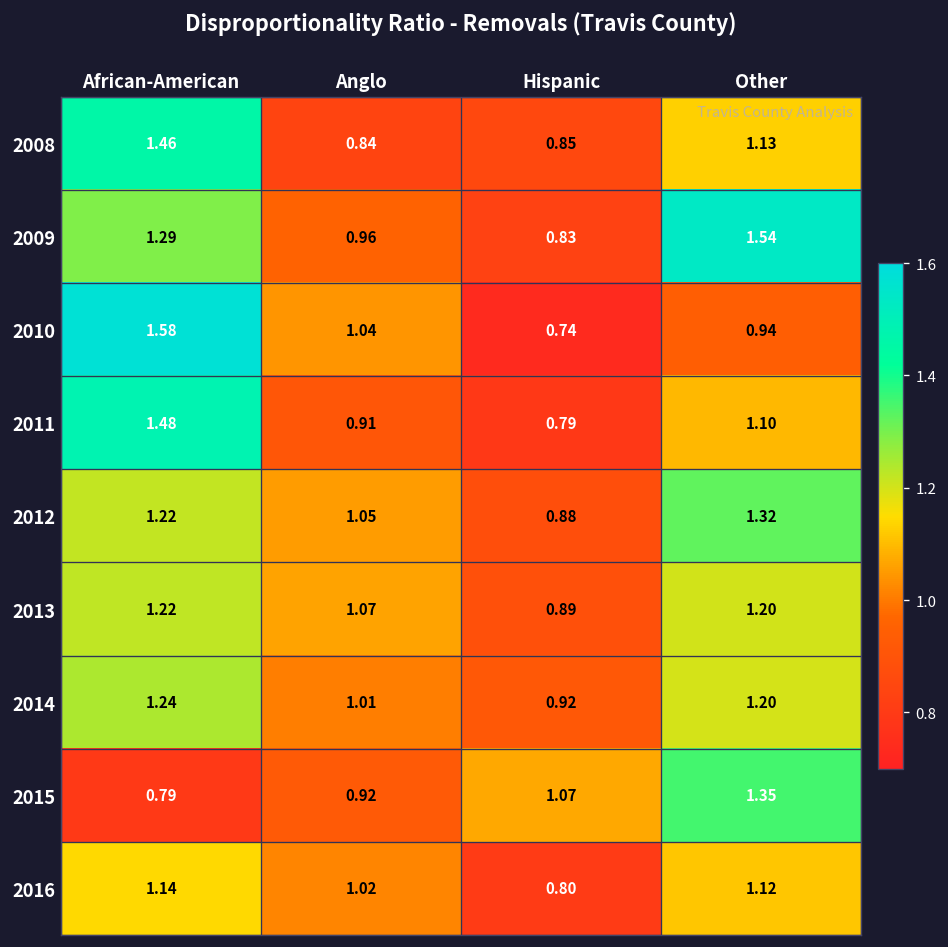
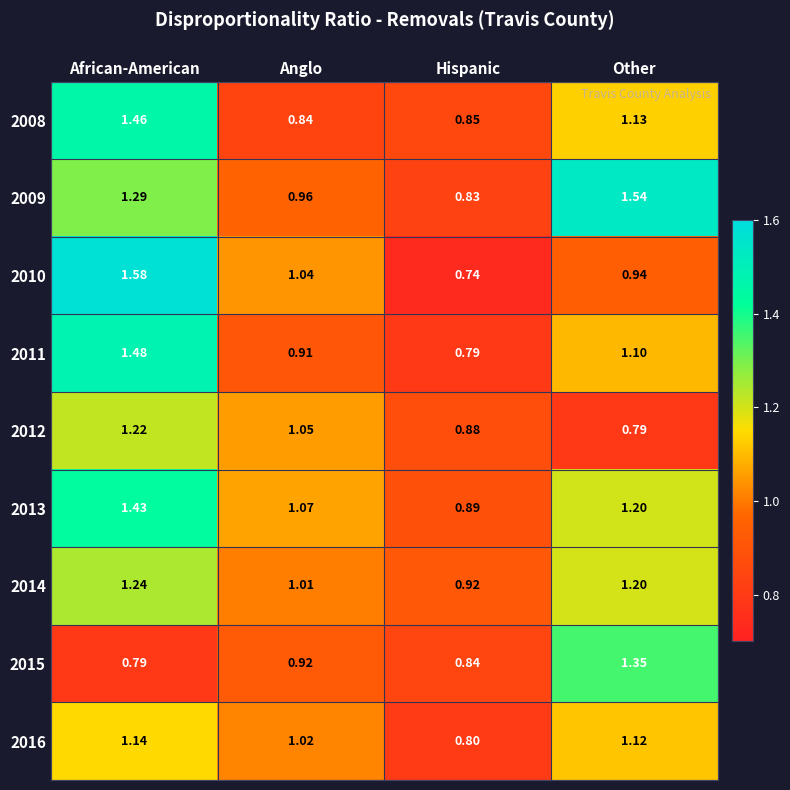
  {
    "2008": {
      "African-American": 1.46,
      "Anglo": 0.84,
      "Hispanic": 0.85
    },
    "2009": {
      "African-American": 1.29,
      "Anglo": 0.96,
      "Hispanic": 0.83,
      "Other": 1.54
    },
    "2010": {
      "African-American": 1.58,
      "Anglo": 1.04,
      "Hispanic": 0.74,
      "Other": 0.94
    },
    "2011": {
      "African-American": 1.48,
      "Anglo": 0.91,
      "Hispanic": 0.79,
      "Other": 1.10
    },
    "2012": {
      "African-American": 1.22,
      "Anglo": 1.05,
      "Hispanic": 0.88,
-     "Other": 1.32
+     "Other": 0.79
    },
    "2013": {
-     "African-American": 1.22,
+     "African-American": 1.43,
      "Anglo": 1.07,
      "Hispanic": 0.89,
      "Other": 1.20
    },
    "2014": {
      "African-American": 1.24,
      "Anglo": 1.01,
      "Hispanic": 0.92,
      "Other": 1.20
    },
    "2015": {
      "African-American": 0.79,
      "Anglo": 0.92,
-     "Hispanic": 1.07,
+     "Hispanic": 0.84,
      "Other": 1.35
    },
    "2016": {
      "African-American": 1.14,
      "Anglo": 1.02,
      "Hispanic": 0.80,
      "Other": 1.12
    }
  }
